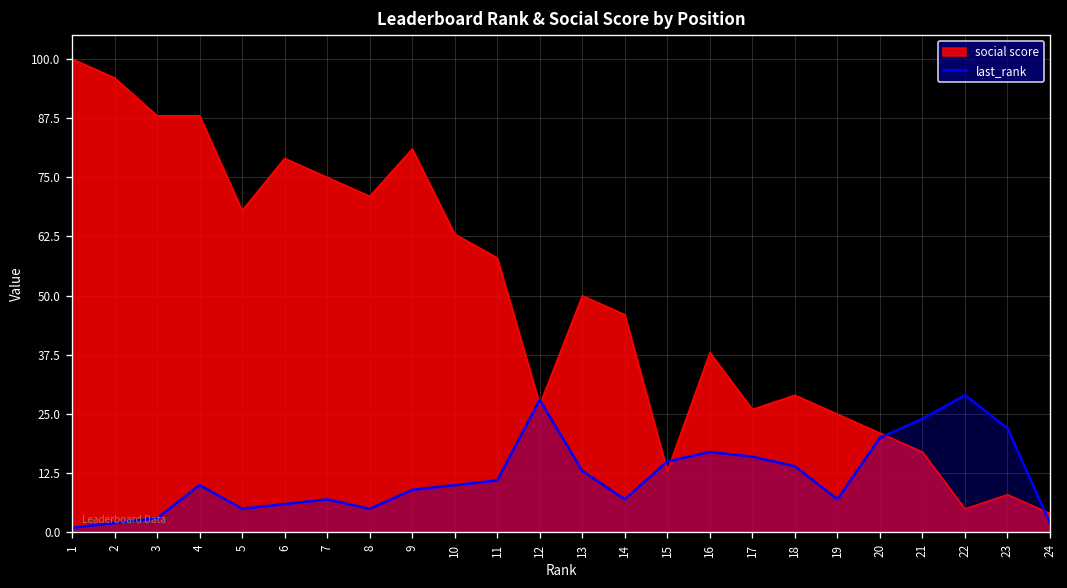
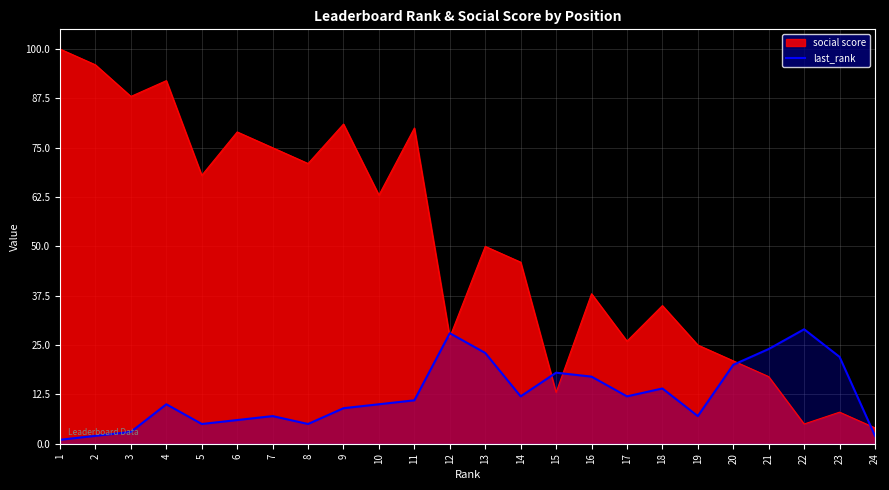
  {
    "social score": {
      "1": 100,
      "2": 96,
      "3": 88,
-     "4": 88,
+     "4": 92,
      "5": 68,
      "6": 79,
      "7": 75,
      "8": 71,
      "9": 81,
      "10": 63,
-     "11": 58,
+     "11": 80,
      "12": 27,
      "13": 50,
      "14": 46,
      "15": 13,
      "16": 38,
      "17": 26,
-     "18": 29,
+     "18": 35,
      "19": 25,
      "20": 21,
      "21": 17,
      "22": 5,
      "23": 8,
      "24": 4
    },
    "last_rank": {
      "1": 1,
      "2": 2,
      "3": 3,
      "4": 10,
      "5": 5,
      "6": 6,
      "7": 7,
      "8": 5,
      "9": 9,
      "10": 10,
      "11": 11,
      "12": 28,
-     "13": 13,
-     "14": 7,
-     "15": 15,
+     "13": 23,
+     "14": 12,
+     "15": 18,
      "16": 17,
-     "17": 16,
+     "17": 12,
      "18": 14,
      "19": 7,
      "20": 20,
      "21": 24,
      "22": 29,
      "23": 22,
      "24": 2
    }
  }
